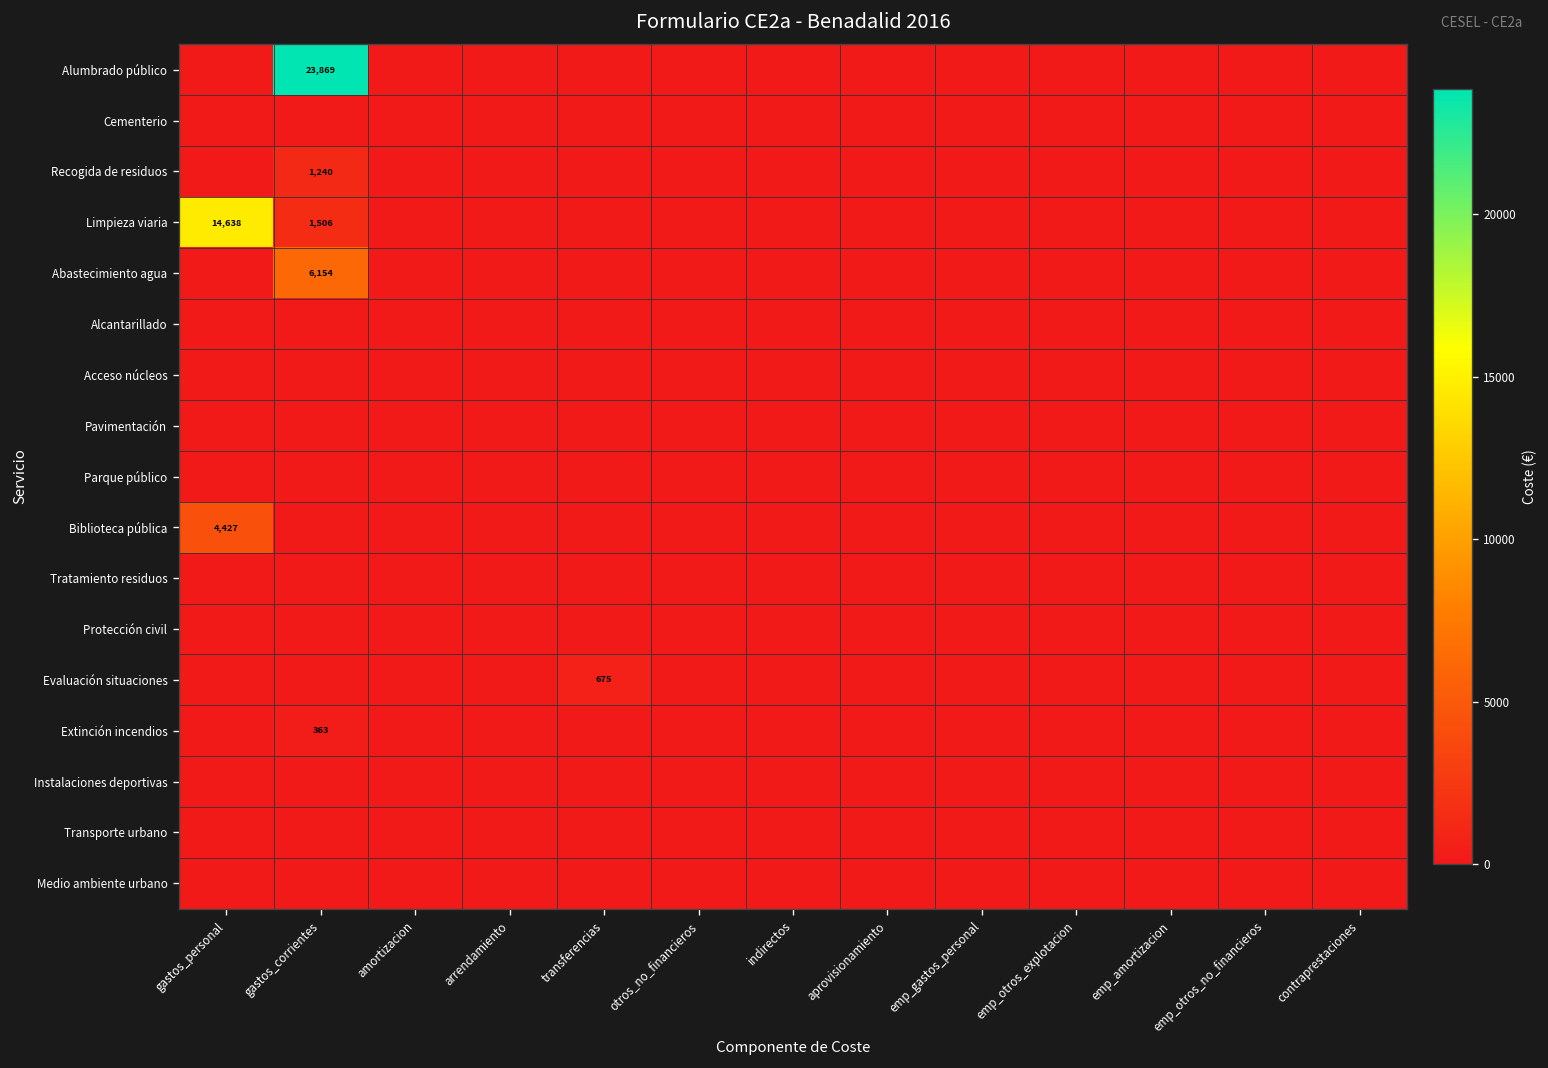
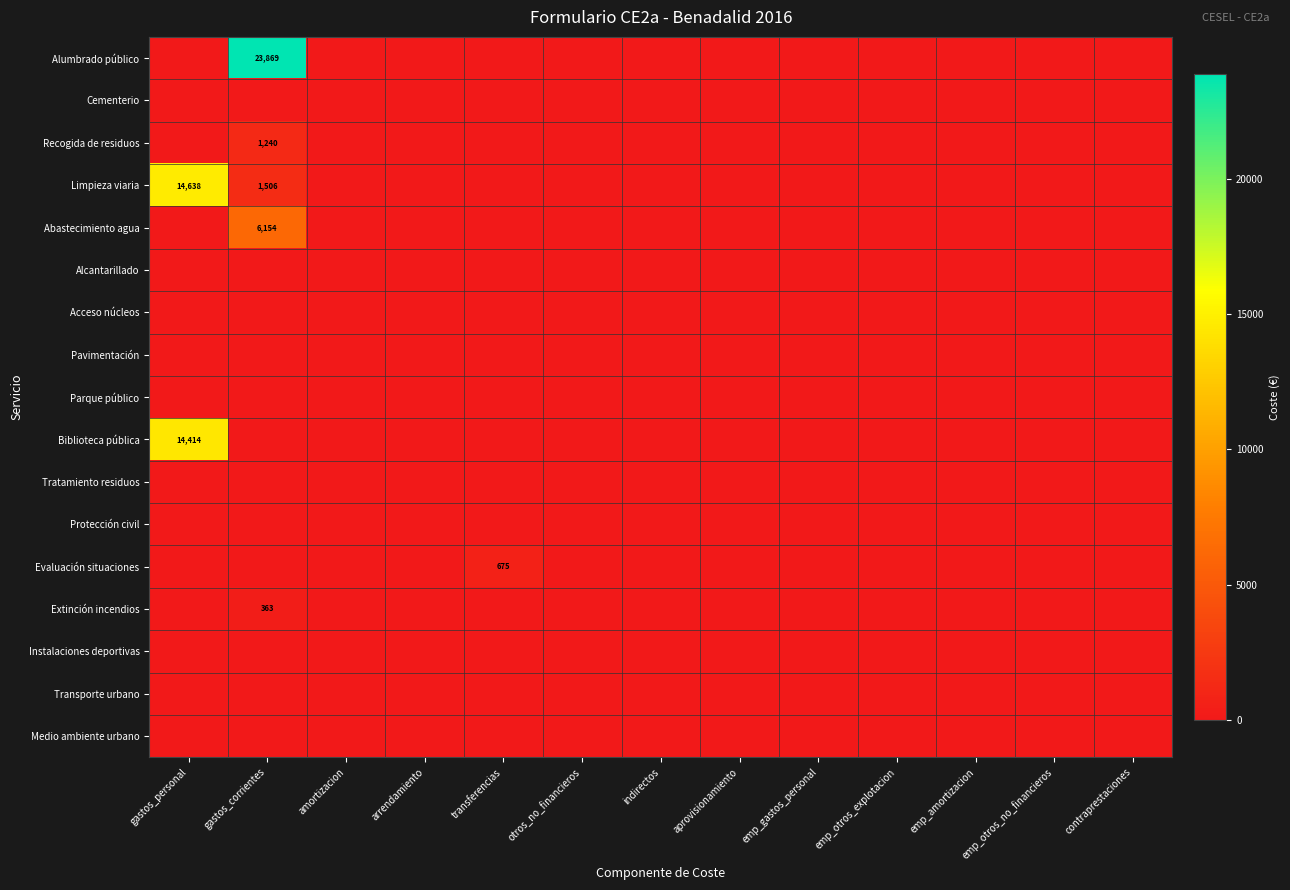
  {
    "Alumbrado público": {
      "gastos_corrientes": "23,869"
    },
    "Recogida de residuos": {
      "gastos_corrientes": "1,240"
    },
    "Limpieza viaria": {
      "gastos_personal": "14,638",
      "gastos_corrientes": "1,506"
    },
    "Abastecimiento agua": {
      "gastos_corrientes": "6,154"
    },
    "Biblioteca pública": {
-     "gastos_personal": "4,427"
+     "gastos_personal": "14,414"
    },
    "Evaluación situaciones": {
      "transferencias": "675"
    },
    "Extinción incendios": {
      "gastos_corrientes": "363"
    }
  }
